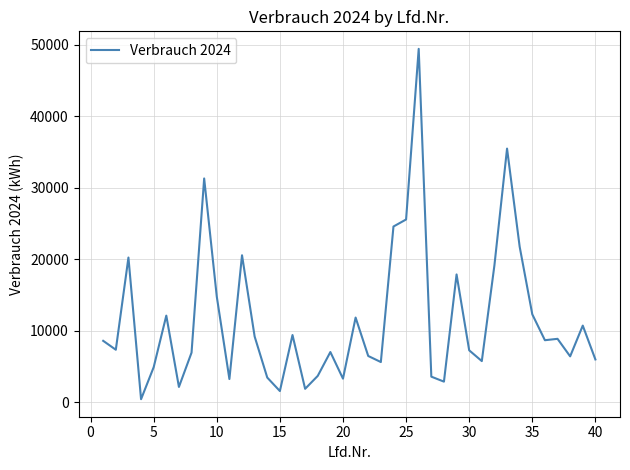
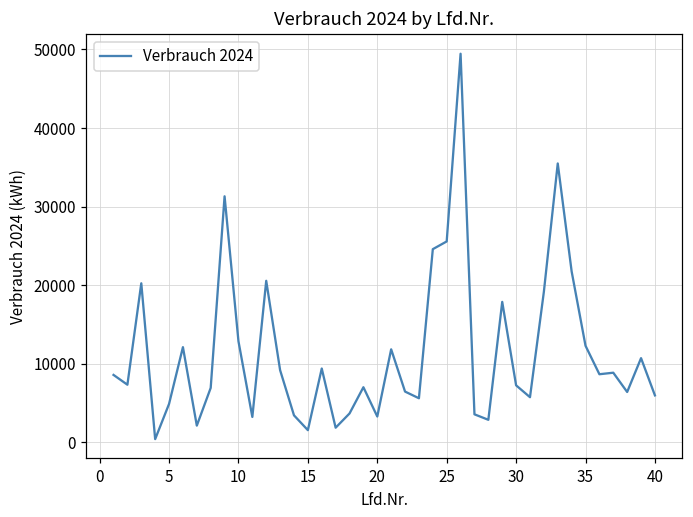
  {
    "5": 5000,
-   "10": 15000,
+   "10": 13000,
    "15": 2000,
    "20": 3000,
    "25": 26000,
    "30": 7000,
    "35": 12000,
    "40": 6000
  }
